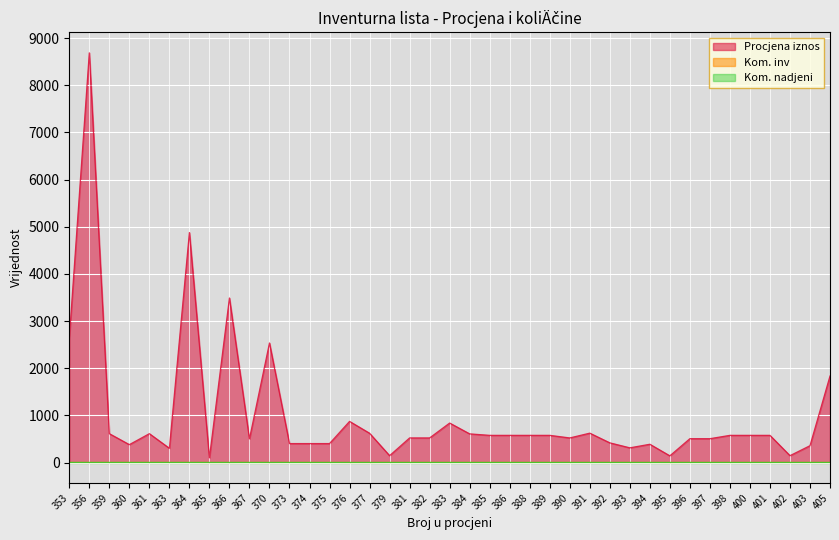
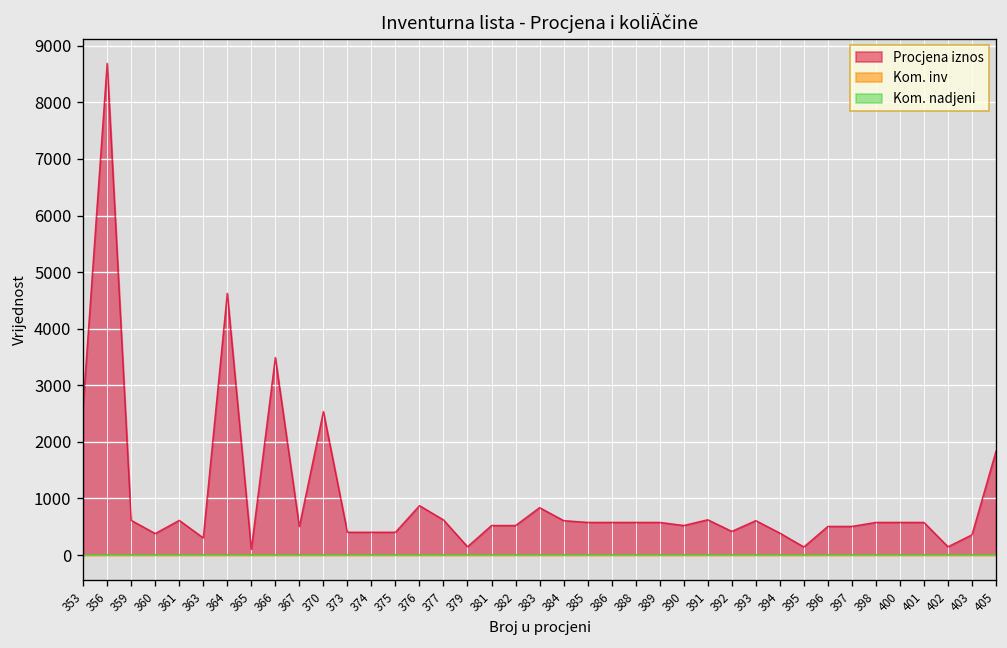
  {
    "Procjena iznos": {
      "353": 2600,
      "356": 8700,
      "359": 600,
      "360": 400,
      "361": 600,
      "363": 300,
-     "364": 4900,
+     "364": 4600,
      "365": 100,
      "366": 3500,
      "367": 500,
      "370": 2500,
      "373": 400,
      "374": 400,
      "375": 400,
      "376": 900,
      "377": 600,
      "379": 100,
      "381": 500,
      "382": 500,
      "383": 800,
      "384": 600,
      "385": 600,
      "386": 600,
      "388": 600,
      "389": 600,
      "390": 500,
      "391": 600,
      "392": 400,
-     "393": 300,
+     "393": 600,
      "394": 400,
      "395": 100,
      "396": 500,
      "397": 500,
      "398": 600,
      "400": 600,
      "401": 600,
      "402": 100,
      "403": 400,
      "405": 1800
    },
    "Kom. nadjeni": {
      "353": 0,
      "356": 0,
      "359": 0,
      "360": 0,
      "361": 0,
      "363": 0,
      "364": 0,
      "365": 0,
      "366": 0,
      "367": 0,
      "370": 0,
      "373": 0,
      "374": 0,
      "375": 0,
      "376": 0,
      "377": 0,
      "379": 0,
      "381": 0,
      "382": 0,
      "383": 0,
      "384": 0,
      "385": 0,
      "386": 0,
      "388": 0,
      "389": 0,
      "390": 0,
      "391": 0,
      "392": 0,
      "393": 0,
      "394": 0,
      "395": 0,
      "396": 0,
      "397": 0,
      "398": 0,
      "400": 0,
      "401": 0,
      "402": 0,
      "403": 0,
      "405": 0
    }
  }
